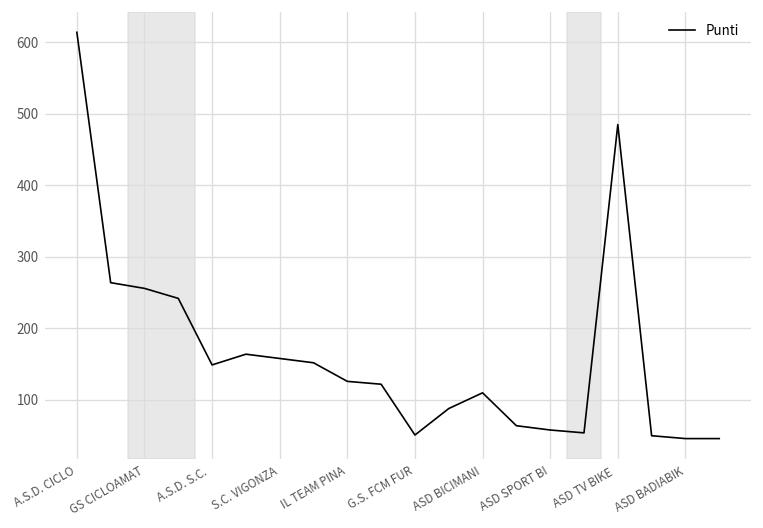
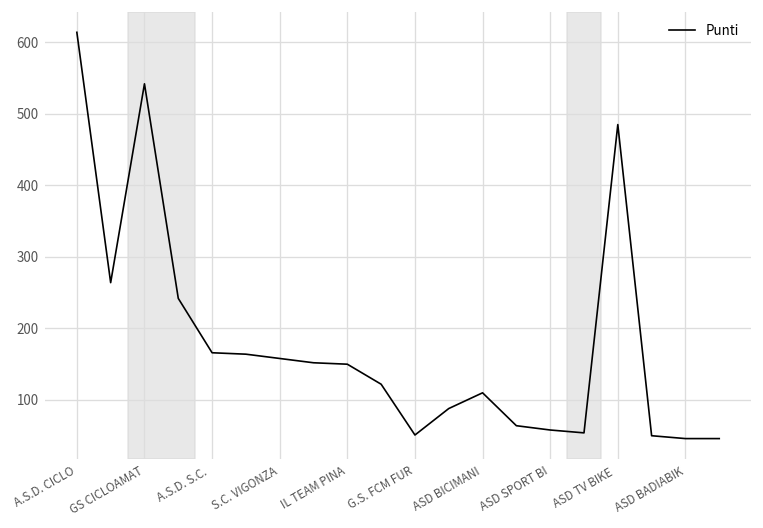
  {
    "A.S.D. CICLO": 610,
-   "GS CICLOAMAT": 260,
-   "A.S.D. S.C.": 150,
+   "GS CICLOAMAT": 540,
+   "A.S.D. S.C.": 170,
    "S.C. VIGONZA": 160,
-   "IL TEAM PINA": 130,
+   "IL TEAM PINA": 150,
    "G.S. FCM FUR": 50,
    "ASD BICIMANI": 110,
    "ASD SPORT BI": 60,
    "ASD TV BIKE": 490,
    "ASD BADIABIK": 50
  }
